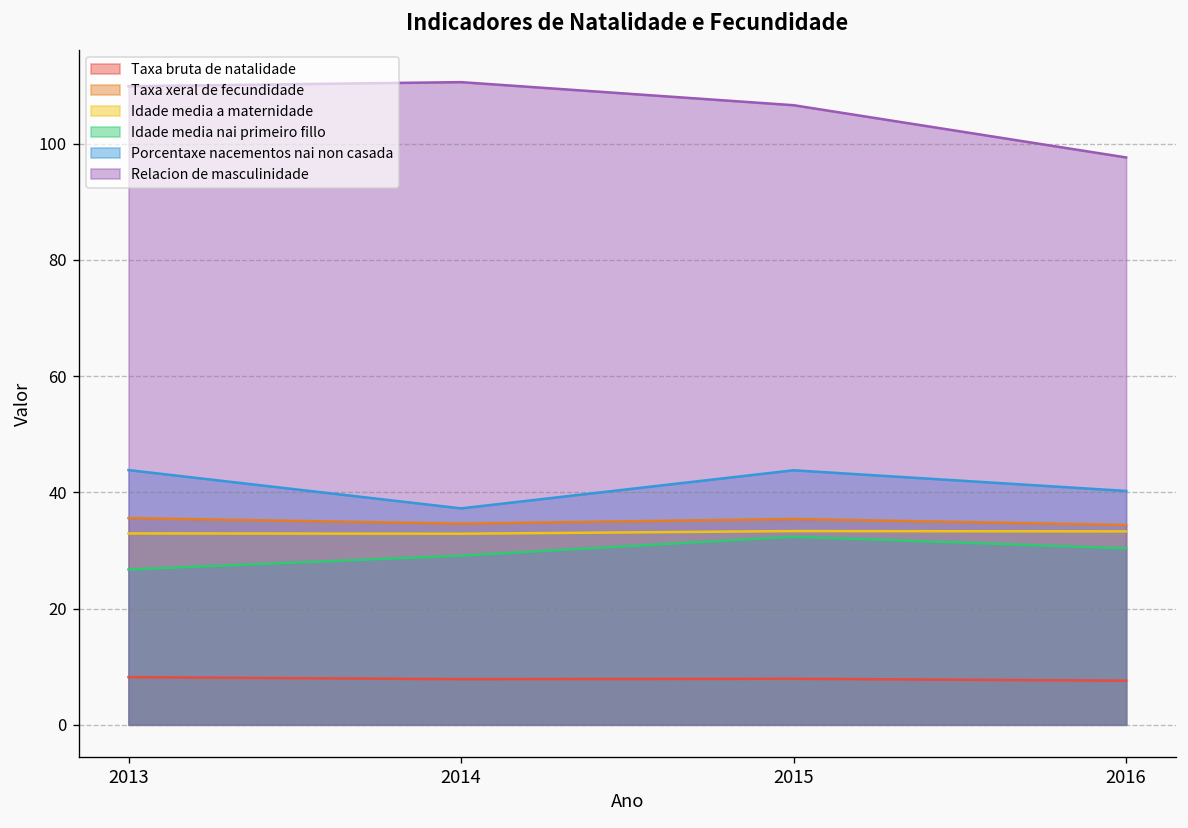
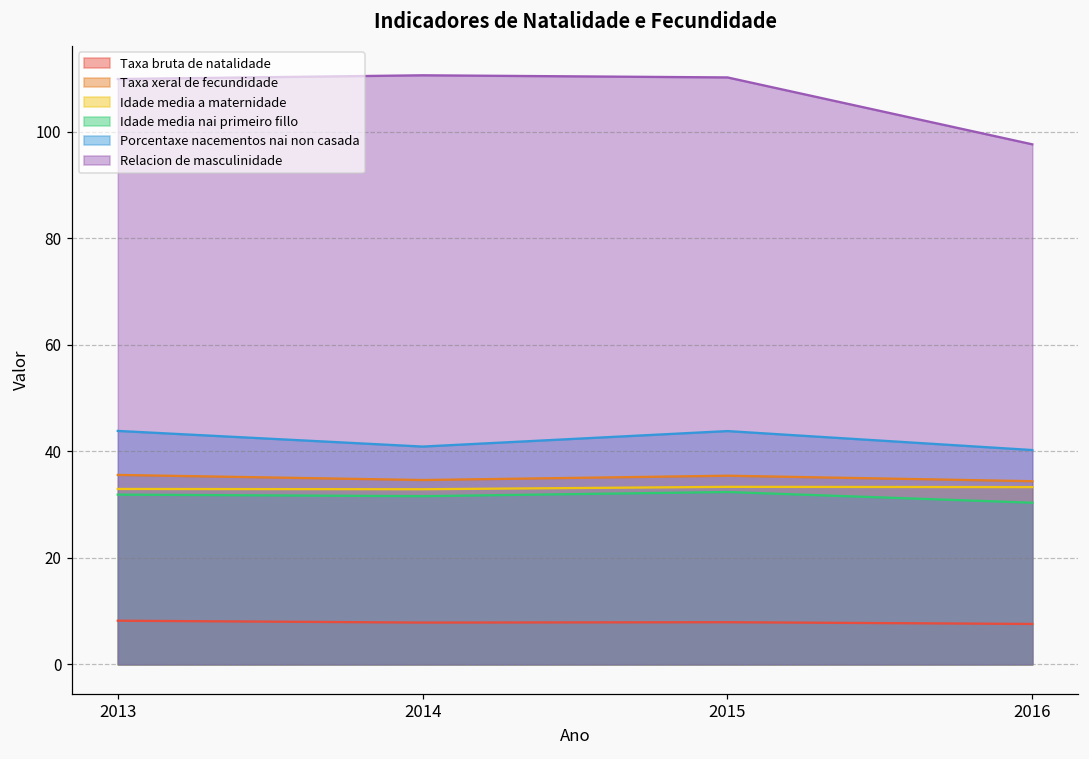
  {
    "Idade media nai primeiro fillo": {
-     "2013": 27,
-     "2014": 29,
+     "2013": 32,
+     "2014": 32,
      "2015": 32,
      "2016": 30
    },
    "Porcentaxe nacementos nai non casada": {
      "2013": 44,
-     "2014": 37,
+     "2014": 41,
      "2015": 44,
      "2016": 40
    },
    "Relacion de masculinidade": {
      "2014": 111,
-     "2015": 107,
+     "2015": 110,
      "2016": 98
    }
  }
